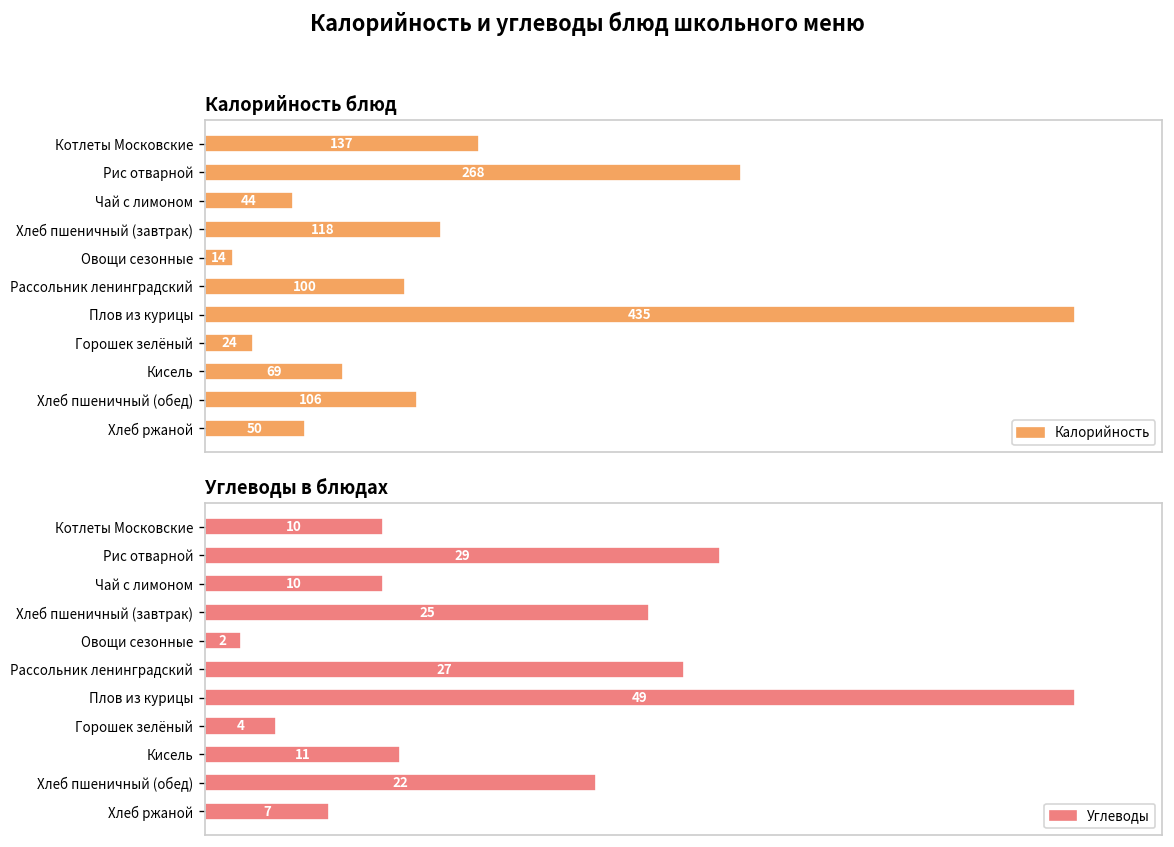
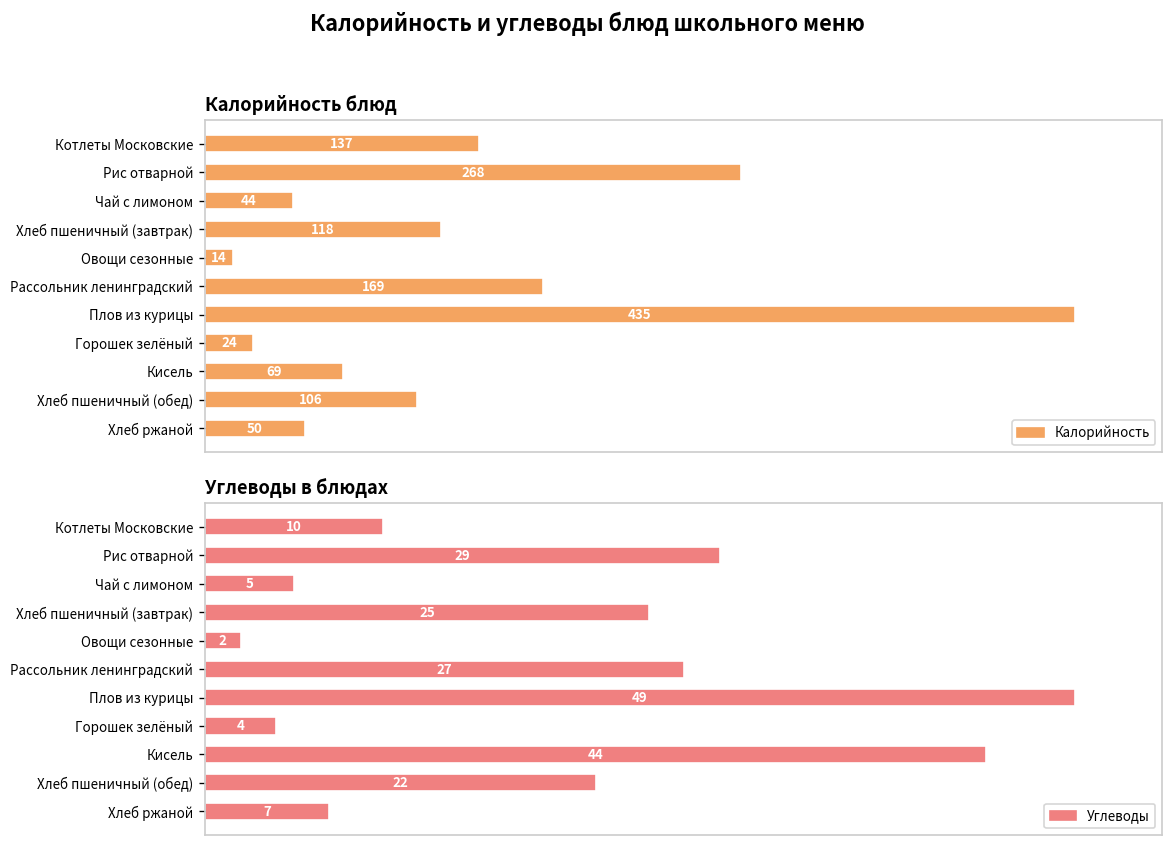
  {
    "Калорийность блюд": {
-     "Рассольник ленинградский": 100
+     "Рассольник ленинградский": 169
    },
    "Углеводы в блюдах": {
-     "Чай с лимоном": 10,
-     "Кисель": 11
+     "Чай с лимоном": 5,
+     "Кисель": 44
    }
  }
